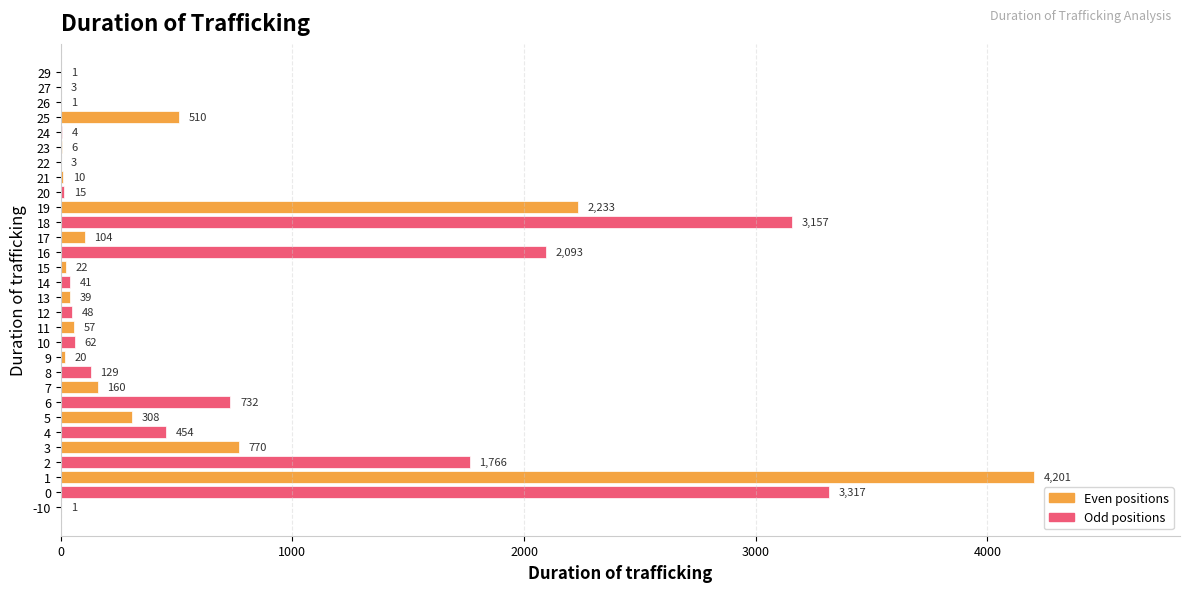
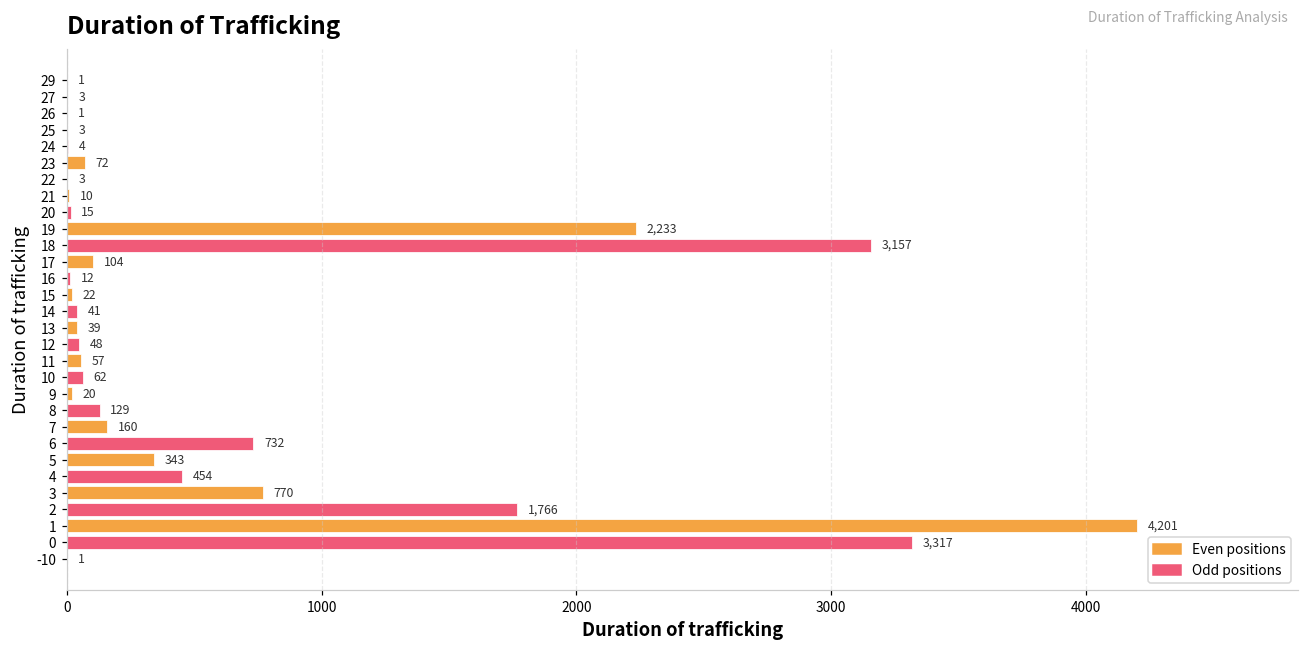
  {
    "29": "1",
    "27": "3",
    "26": "1",
-   "25": "510",
+   "25": "3",
    "24": "4",
-   "23": "6",
+   "23": "72",
    "22": "3",
    "21": "10",
    "20": "15",
    "19": "2,233",
    "18": "3,157",
    "17": "104",
-   "16": "2,093",
+   "16": "12",
    "15": "22",
    "14": "41",
    "13": "39",
    "12": "48",
    "11": "57",
    "10": "62",
    "9": "20",
    "8": "129",
    "7": "160",
    "6": "732",
-   "5": "308",
+   "5": "343",
    "4": "454",
    "3": "770",
    "2": "1,766",
    "1": "4,201",
    "0": "3,317",
    "-10": "1"
  }
